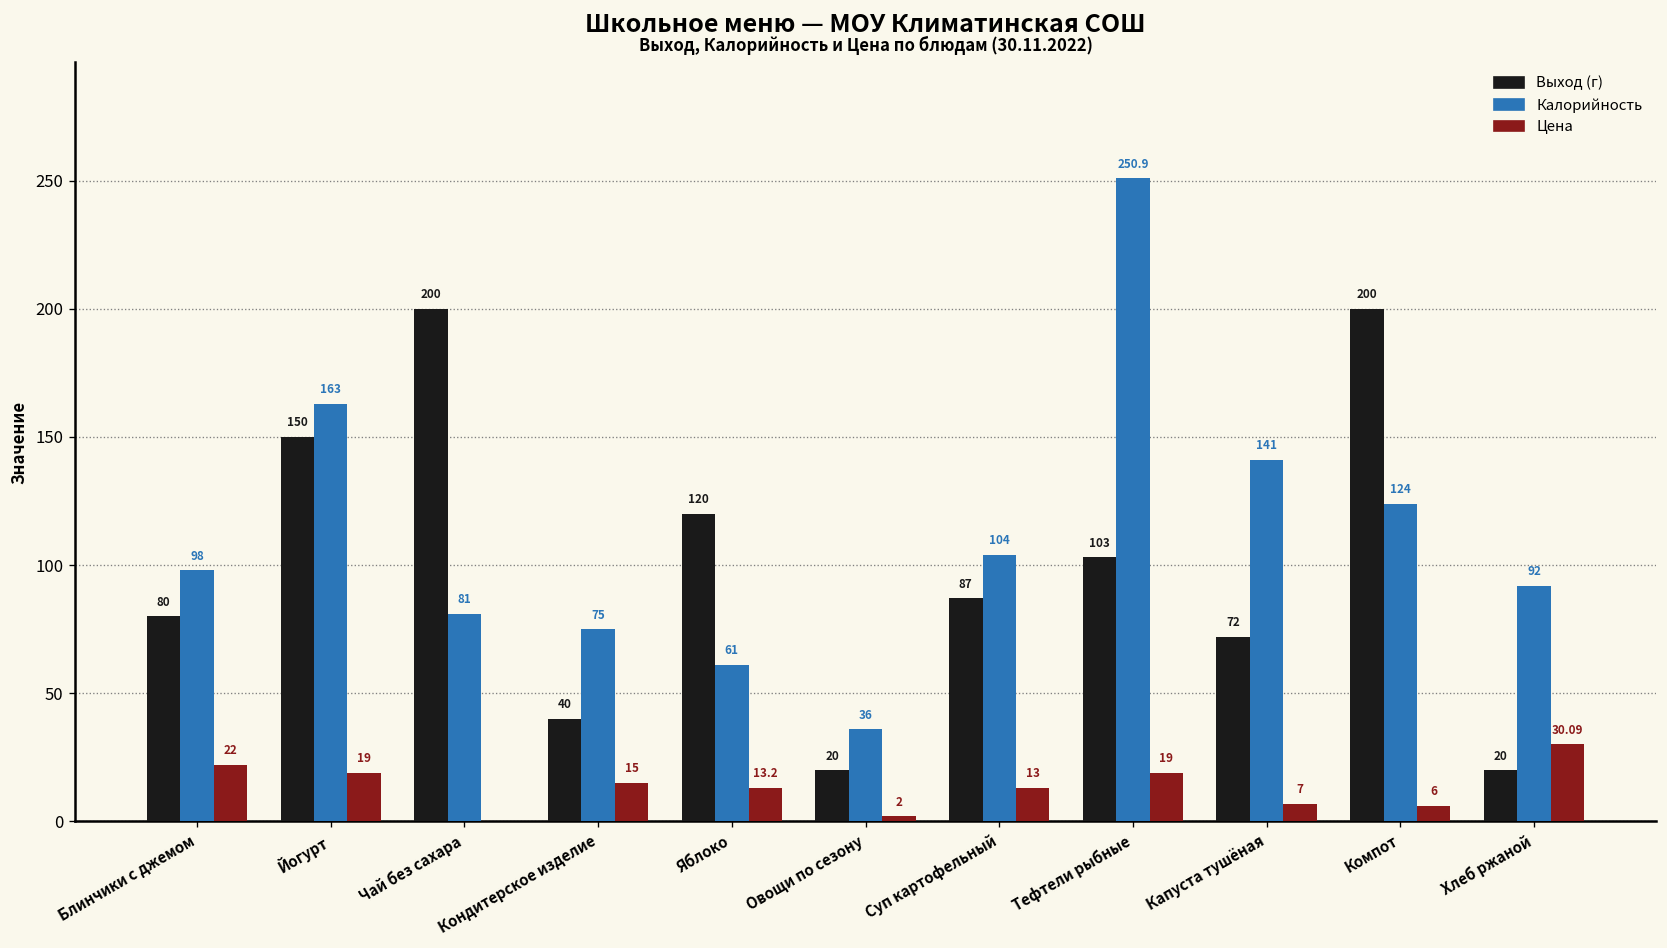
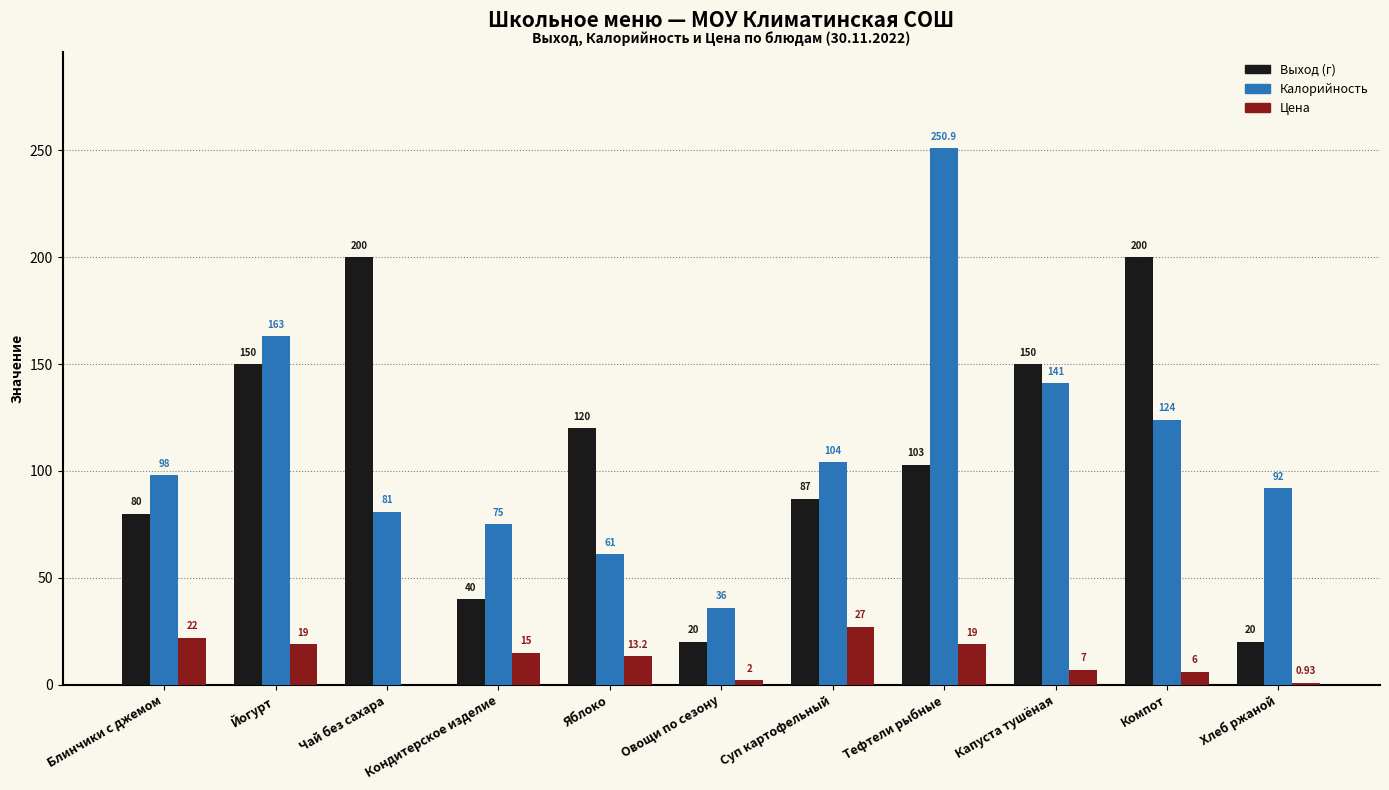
  {
    "Выход (г)": {
      "Блинчики с джемом": 80,
      "Йогурт": 150,
      "Чай без сахара": 200,
      "Кондитерское изделие": 40,
      "Яблоко": 120,
      "Овощи по сезону": 20,
      "Суп картофельный": 87,
      "Тефтели рыбные": 103,
-     "Капуста тушёная": 72,
+     "Капуста тушёная": 150,
      "Компот": 200,
      "Хлеб ржаной": 20
    },
    "Калорийность": {
      "Блинчики с джемом": 98,
      "Йогурт": 163,
      "Чай без сахара": 81,
      "Кондитерское изделие": 75,
      "Яблоко": 61,
      "Овощи по сезону": 36,
      "Суп картофельный": 104,
      "Тефтели рыбные": 250.9,
      "Капуста тушёная": 141,
      "Компот": 124,
      "Хлеб ржаной": 92
    },
    "Цена": {
      "Блинчики с джемом": 22,
      "Йогурт": 19,
      "Кондитерское изделие": 15,
      "Яблоко": 13.2,
      "Овощи по сезону": 2,
-     "Суп картофельный": 13,
+     "Суп картофельный": 27,
      "Тефтели рыбные": 19,
      "Капуста тушёная": 7,
      "Компот": 6,
-     "Хлеб ржаной": 30.09
+     "Хлеб ржаной": 0.93
    }
  }
